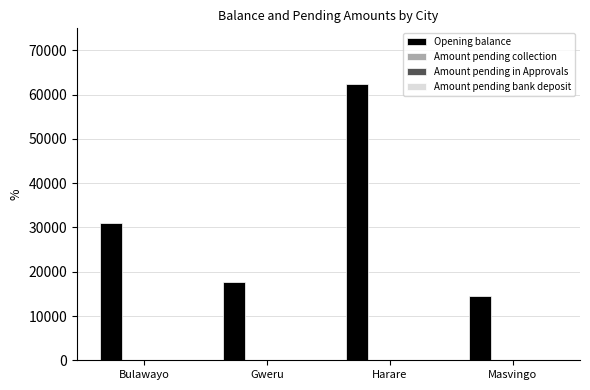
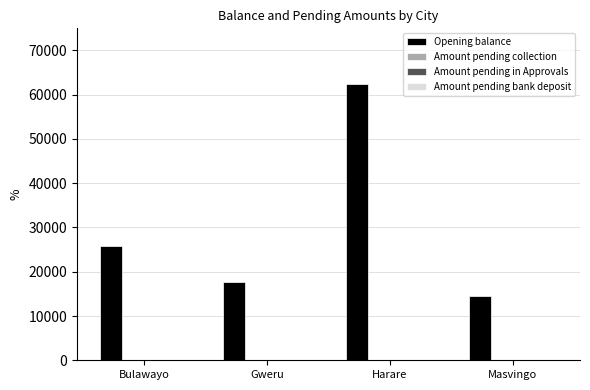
  {
    "Opening balance": {
-     "Bulawayo": 31000,
+     "Bulawayo": 26000,
      "Gweru": 18000,
      "Harare": 62000,
      "Masvingo": 15000
    },
    "Amount pending collection": {
      "Bulawayo": 0,
      "Gweru": 0,
      "Harare": 0,
      "Masvingo": 0
    },
    "Amount pending in Approvals": {
      "Bulawayo": 0,
      "Gweru": 0,
      "Harare": 0,
      "Masvingo": 0
    },
    "Amount pending bank deposit": {
      "Bulawayo": 0,
      "Gweru": 0,
      "Harare": 0,
      "Masvingo": 0
    }
  }
